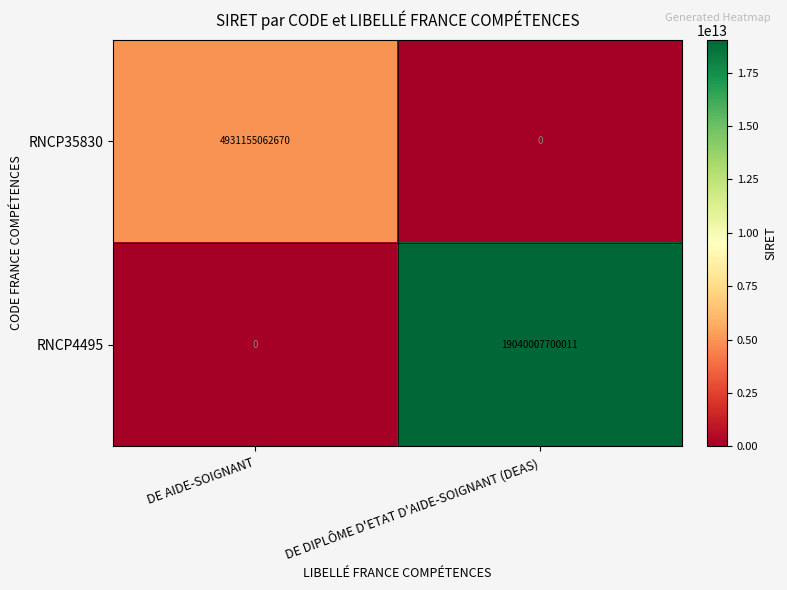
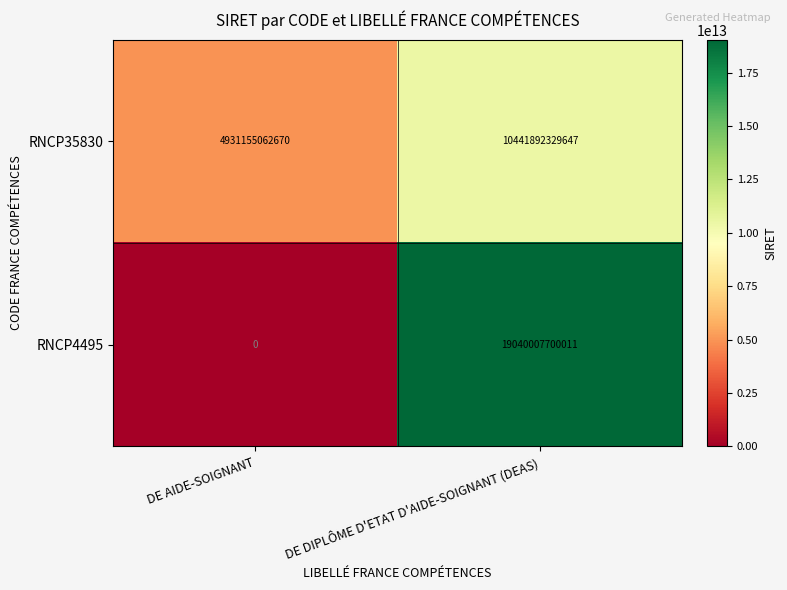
  {
    "RNCP35830": {
      "DE AIDE-SOIGNANT": 4931155062670,
-     "DE DIPLÔME D'ETAT D'AIDE-SOIGNANT (DEAS)": 0
+     "DE DIPLÔME D'ETAT D'AIDE-SOIGNANT (DEAS)": 10441892329647
    },
    "RNCP4495": {
      "DE AIDE-SOIGNANT": 0,
      "DE DIPLÔME D'ETAT D'AIDE-SOIGNANT (DEAS)": 19040007700011
    }
  }
